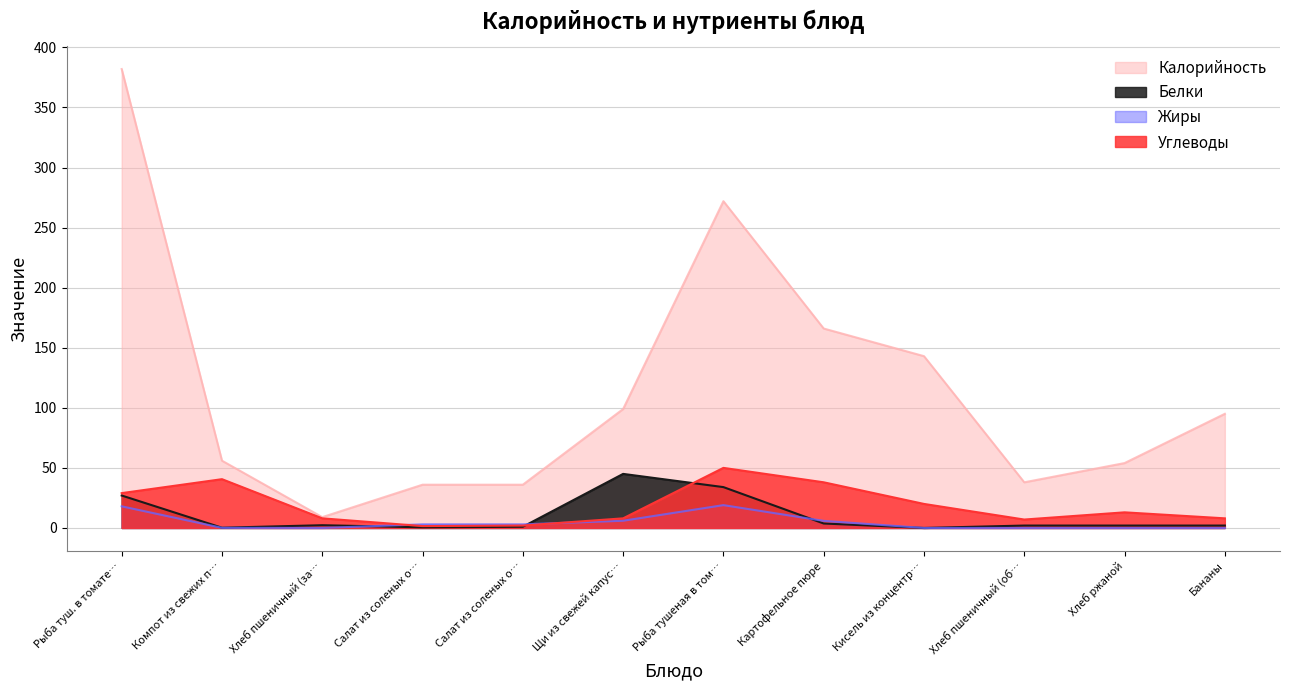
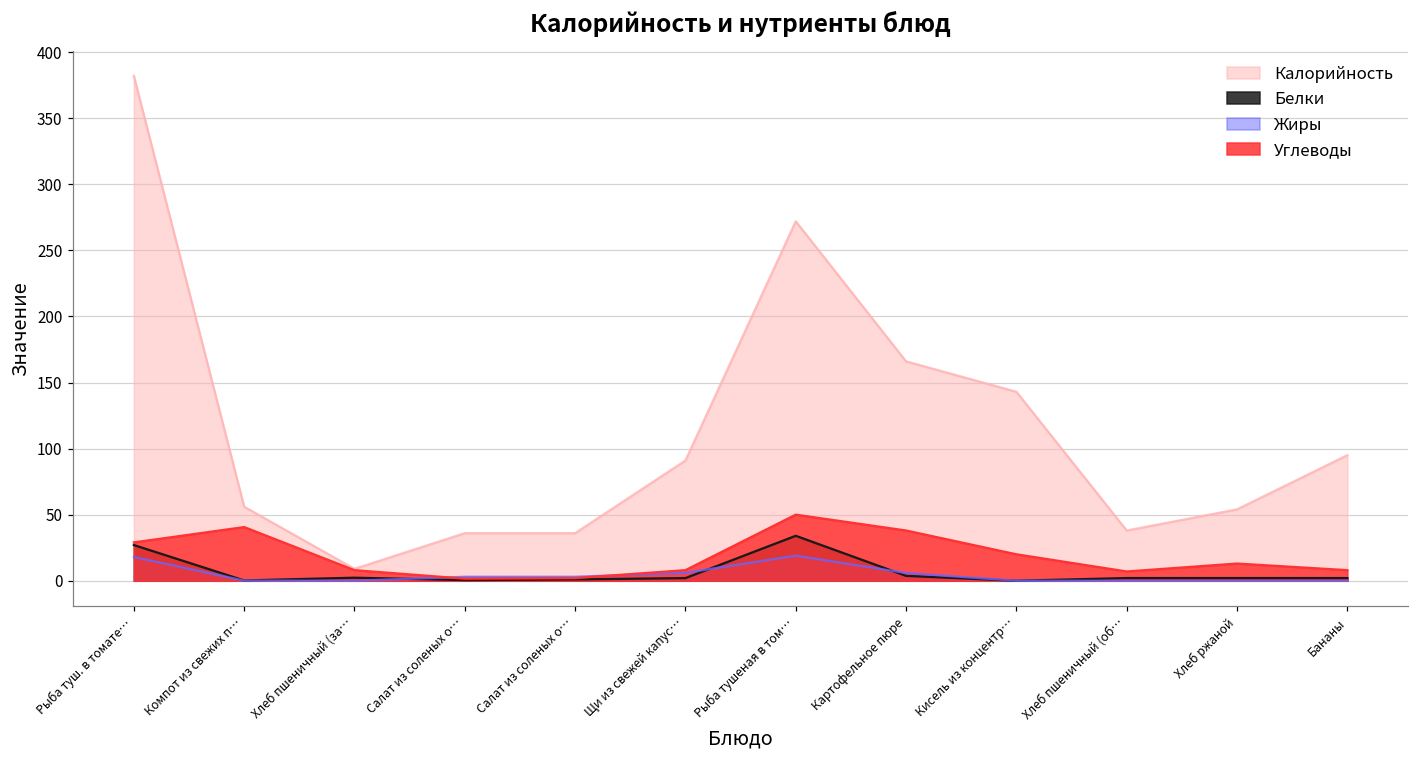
  {
    "Калорийность": {
      "Рыба туш. в томате…": 382,
      "Компот из свежих п…": 56,
-     "Щи из свежей капус…": 99,
+     "Щи из свежей капус…": 91,
      "Рыба тушеная в том…": 272,
      "Картофельное пюре": 166,
      "Кисель из концентр…": 143,
      "Хлеб пшеничный (об…": 38,
      "Хлеб ржаной": 54,
      "Бананы": 95
    },
    "Белки": {
      "Хлеб пшеничный (за…": 2,
-     "Щи из свежей капус…": 45,
+     "Щи из свежей капус…": 2,
      "Рыба тушеная в том…": 34,
      "Картофельное пюре": 4
    },
    "Жиры": {
      "Рыба туш. в томате…": 18,
      "Хлеб пшеничный (за…": 0,
      "Рыба тушеная в том…": 19,
      "Картофельное пюре": 6
    },
    "Углеводы": {
      "Компот из свежих п…": 41,
      "Рыба тушеная в том…": 50,
      "Картофельное пюре": 38,
      "Кисель из концентр…": 20,
      "Хлеб пшеничный (об…": 7,
      "Хлеб ржаной": 13,
      "Бананы": 8
    }
  }
